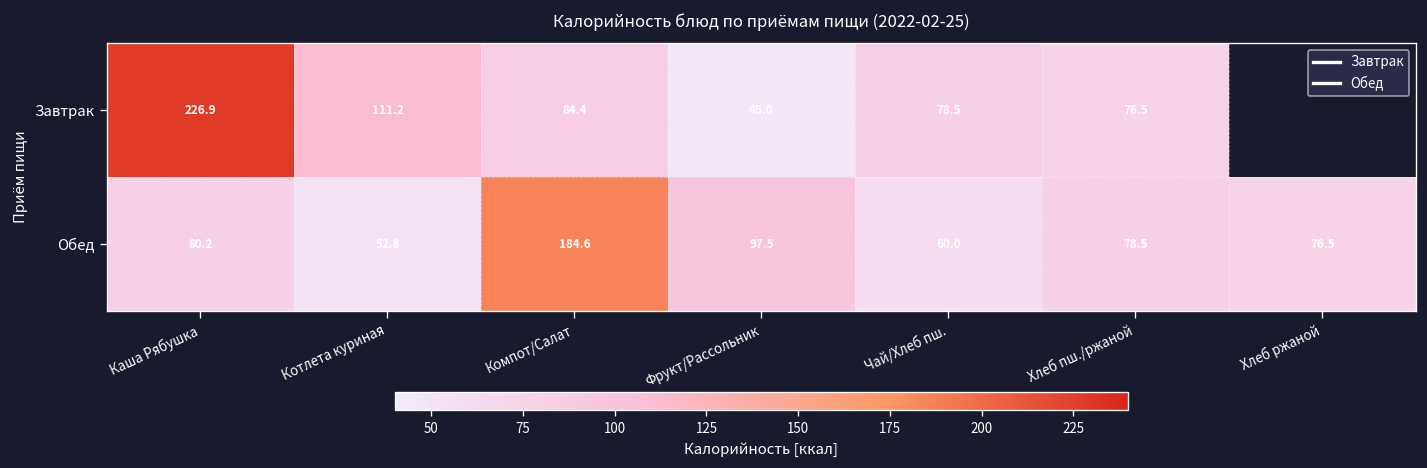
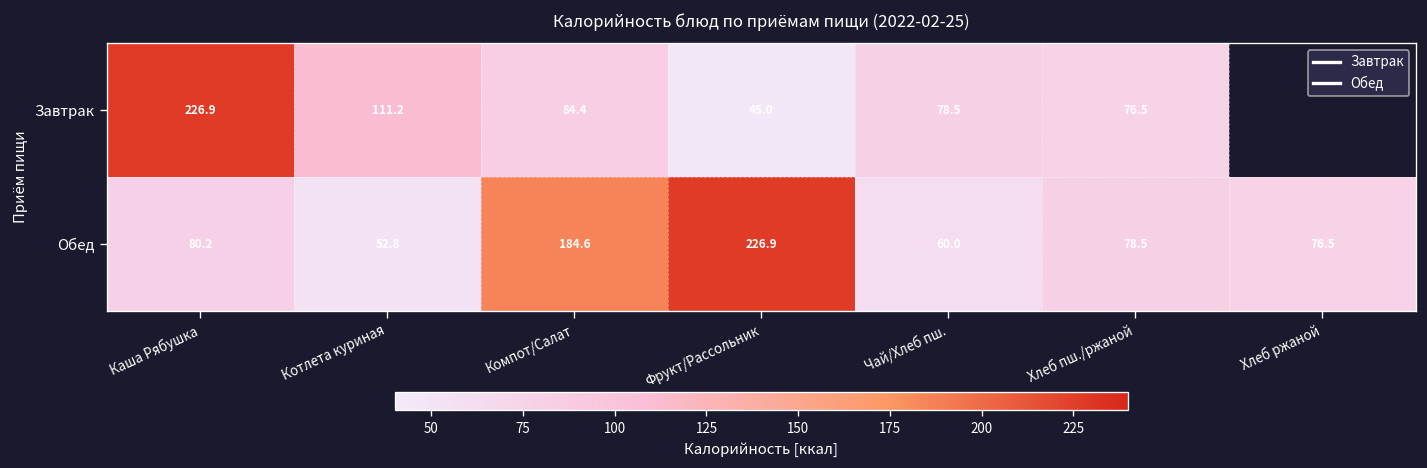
  {
    "Завтрак": {
      "Каша Рябушка": 226.9,
      "Котлета куриная": 111.2,
      "Компот/Салат": 84.4
    },
    "Обед": {
      "Компот/Салат": 184.6,
-     "Фрукт/Рассольник": 97.5
+     "Фрукт/Рассольник": 226.9
    }
  }
